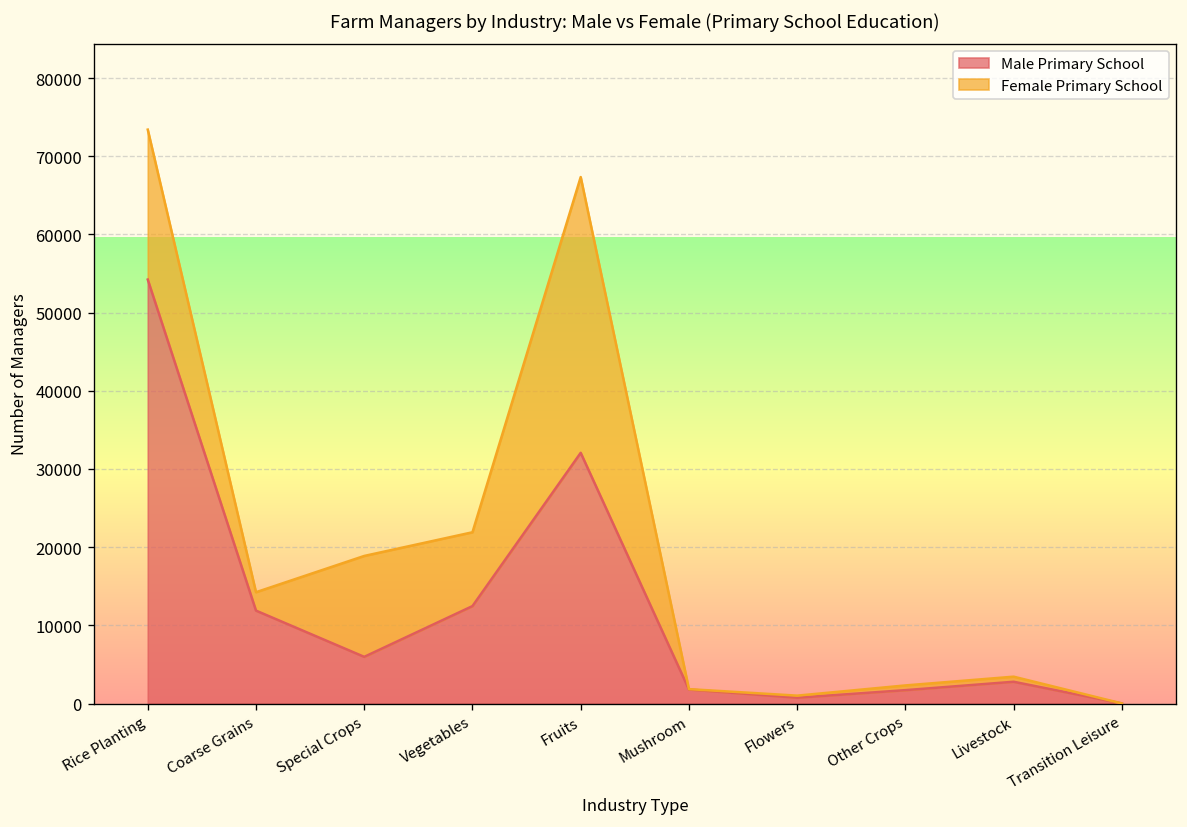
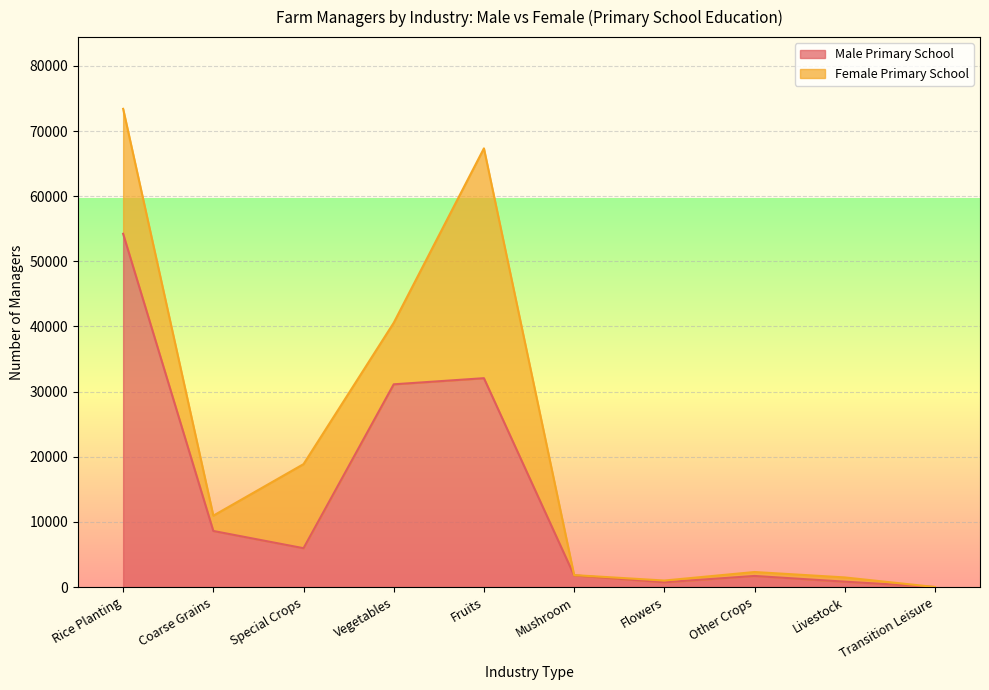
  {
    "Male Primary School": {
      "Rice Planting": 54000,
-     "Coarse Grains": 12000,
+     "Coarse Grains": 9000,
      "Special Crops": 6000,
-     "Vegetables": 12000,
+     "Vegetables": 31000,
      "Fruits": 32000,
      "Other Crops": 2000,
-     "Livestock": 3000
+     "Livestock": 1000
    },
    "Female Primary School": {
      "Rice Planting": 19000,
      "Coarse Grains": 2000,
      "Special Crops": 13000,
      "Vegetables": 9000,
      "Fruits": 35000,
      "Other Crops": 1000,
      "Livestock": 1000
    }
  }
